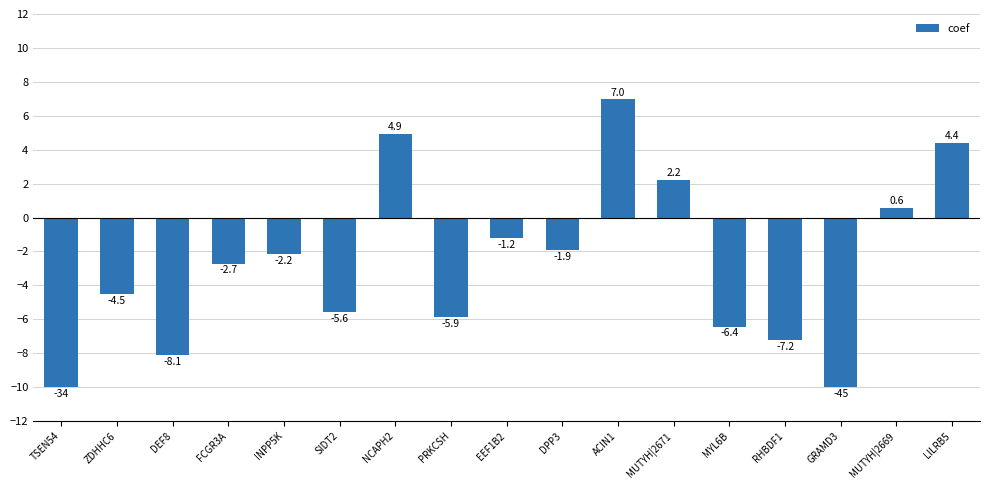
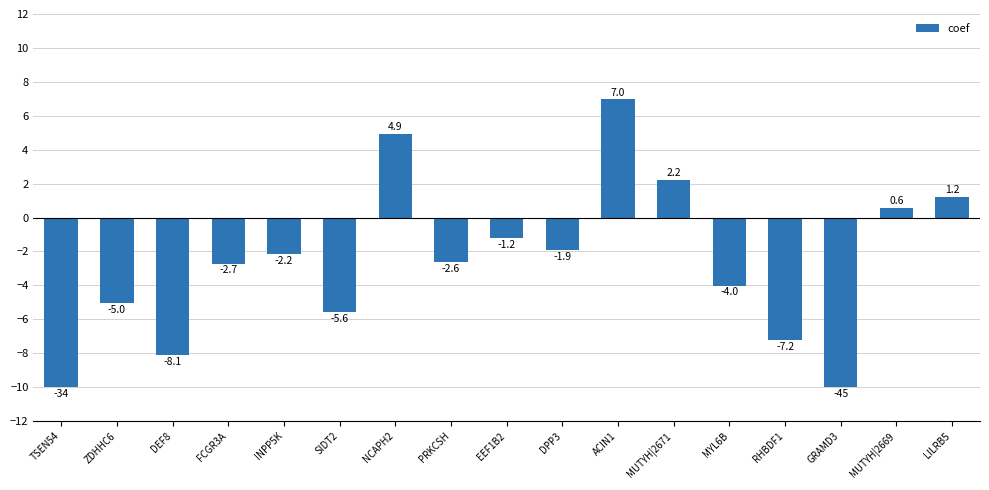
  {
-   "ZDHHC6": -4.5,
+   "ZDHHC6": -5.0,
    "DEF8": -8.1,
    "FCGR3A": -2.7,
    "INPP5K": -2.2,
    "SIDT2": -5.6,
    "NCAPH2": 4.9,
-   "PRKCSH": -5.9,
+   "PRKCSH": -2.6,
    "EEF1B2": -1.2,
    "DPP3": -1.9,
    "ACIN1": 7.0,
    "MUTYH|2671": 2.2,
-   "MYL6B": -6.4,
+   "MYL6B": -4.0,
    "RHBDF1": -7.2,
    "MUTYH|2669": 0.6,
-   "LILRB5": 4.4
+   "LILRB5": 1.2
  }
